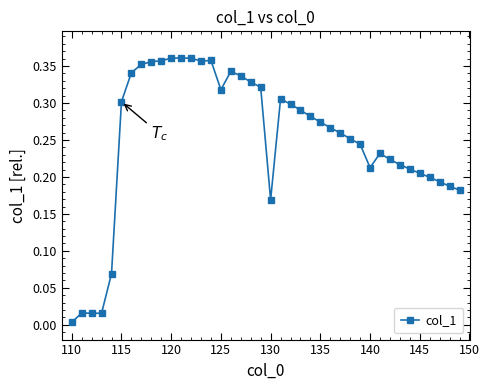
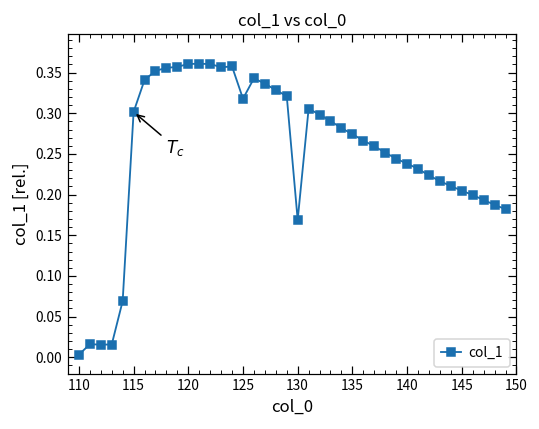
  {
    "110": 0.00,
    "115": 0.30,
    "120": 0.36,
    "125": 0.32,
    "130": 0.17,
    "135": 0.27,
-   "140": 0.21,
+   "140": 0.24,
    "145": 0.20
  }
